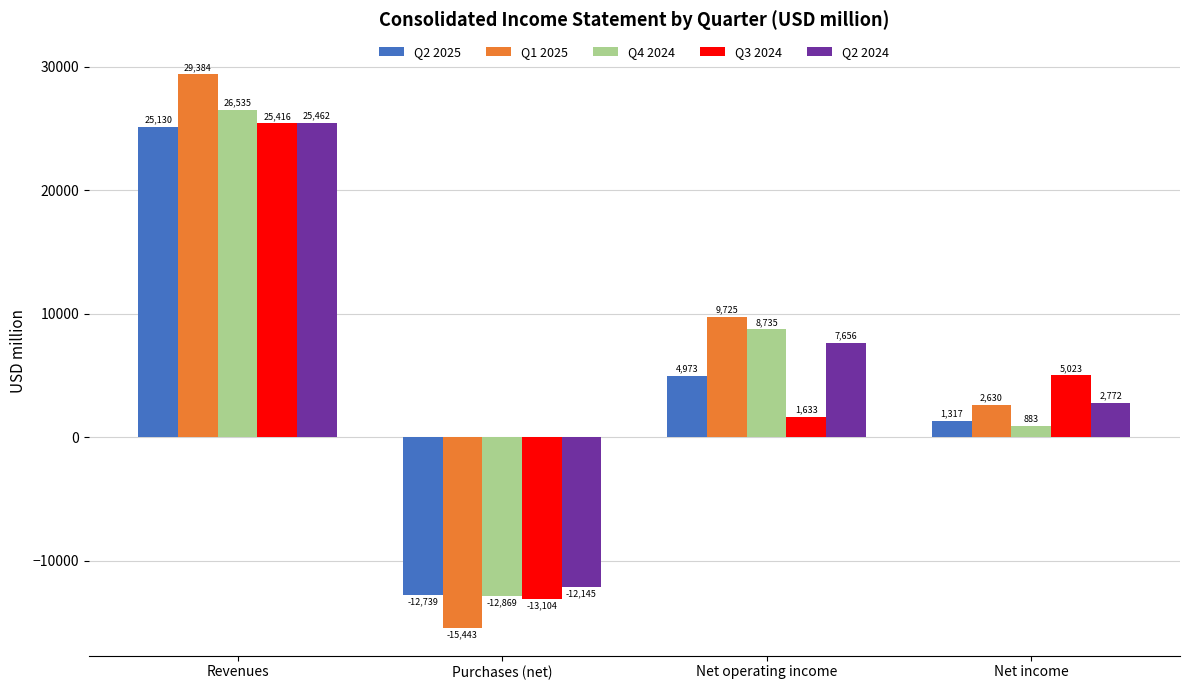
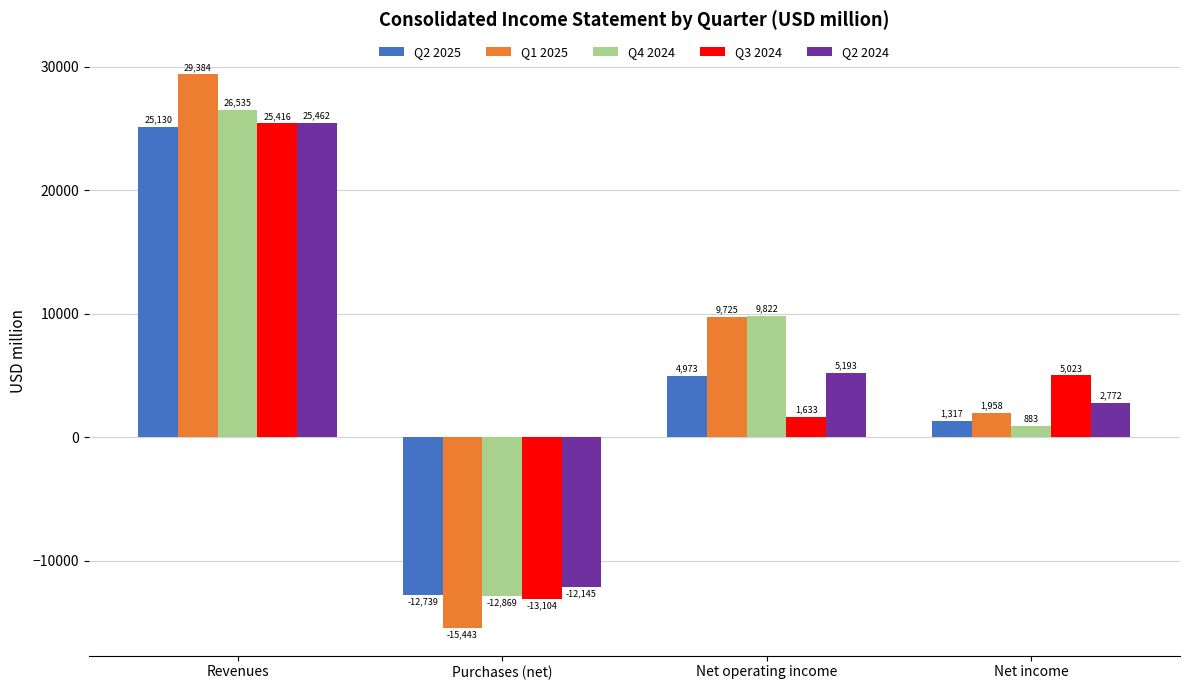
  {
    "Q2 2025": {
      "Revenues": "25,130",
      "Purchases (net)": "-12,739",
      "Net operating income": "4,973",
      "Net income": "1,317"
    },
    "Q1 2025": {
      "Revenues": "29,384",
      "Purchases (net)": "-15,443",
      "Net operating income": "9,725",
-     "Net income": "2,630"
+     "Net income": "1,958"
    },
    "Q4 2024": {
      "Revenues": "26,535",
      "Purchases (net)": "-12,869",
-     "Net operating income": "8,735",
+     "Net operating income": "9,822",
      "Net income": "883"
    },
    "Q3 2024": {
      "Revenues": "25,416",
      "Purchases (net)": "-13,104",
      "Net operating income": "1,633",
      "Net income": "5,023"
    },
    "Q2 2024": {
      "Revenues": "25,462",
      "Purchases (net)": "-12,145",
-     "Net operating income": "7,656",
+     "Net operating income": "5,193",
      "Net income": "2,772"
    }
  }
